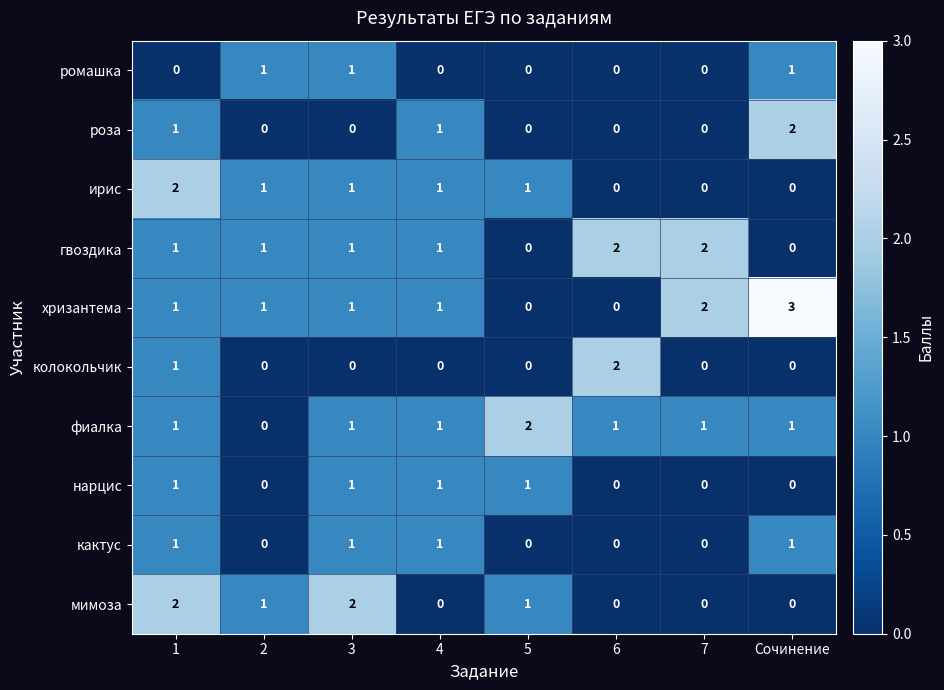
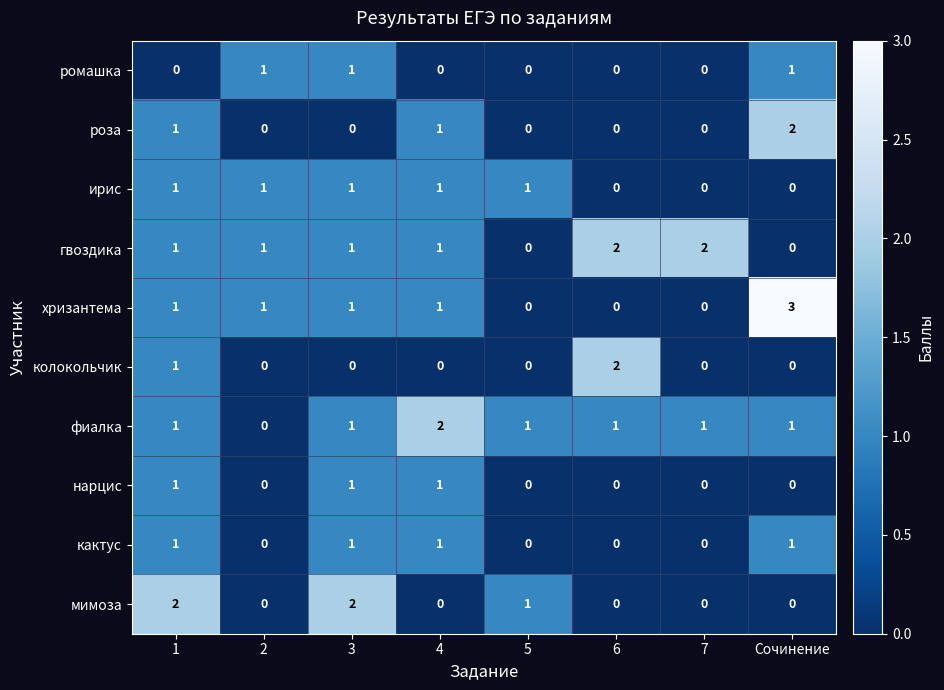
  {
    "ромашка": {
      "1": 0,
      "2": 1,
      "3": 1,
      "4": 0,
      "5": 0,
      "6": 0,
      "7": 0,
      "Сочинение": 1
    },
    "роза": {
      "1": 1,
      "2": 0,
      "3": 0,
      "4": 1,
      "5": 0,
      "6": 0,
      "7": 0,
      "Сочинение": 2
    },
    "ирис": {
-     "1": 2,
+     "1": 1,
      "2": 1,
      "3": 1,
      "4": 1,
      "5": 1,
      "6": 0,
      "7": 0,
      "Сочинение": 0
    },
    "гвоздика": {
      "1": 1,
      "2": 1,
      "3": 1,
      "4": 1,
      "5": 0,
      "6": 2,
      "7": 2,
      "Сочинение": 0
    },
    "хризантема": {
      "1": 1,
      "2": 1,
      "3": 1,
      "4": 1,
      "5": 0,
      "6": 0,
-     "7": 2,
+     "7": 0,
      "Сочинение": 3
    },
    "колокольчик": {
      "1": 1,
      "2": 0,
      "3": 0,
      "4": 0,
      "5": 0,
      "6": 2,
      "7": 0,
      "Сочинение": 0
    },
    "фиалка": {
      "1": 1,
      "2": 0,
      "3": 1,
-     "4": 1,
-     "5": 2,
+     "4": 2,
+     "5": 1,
      "6": 1,
      "7": 1,
      "Сочинение": 1
    },
    "нарцис": {
      "1": 1,
      "2": 0,
      "3": 1,
      "4": 1,
-     "5": 1,
+     "5": 0,
      "6": 0,
      "7": 0,
      "Сочинение": 0
    },
    "кактус": {
      "1": 1,
      "2": 0,
      "3": 1,
      "4": 1,
      "5": 0,
      "6": 0,
      "7": 0,
      "Сочинение": 1
    },
    "мимоза": {
      "1": 2,
-     "2": 1,
+     "2": 0,
      "3": 2,
      "4": 0,
      "5": 1,
      "6": 0,
      "7": 0,
      "Сочинение": 0
    }
  }
